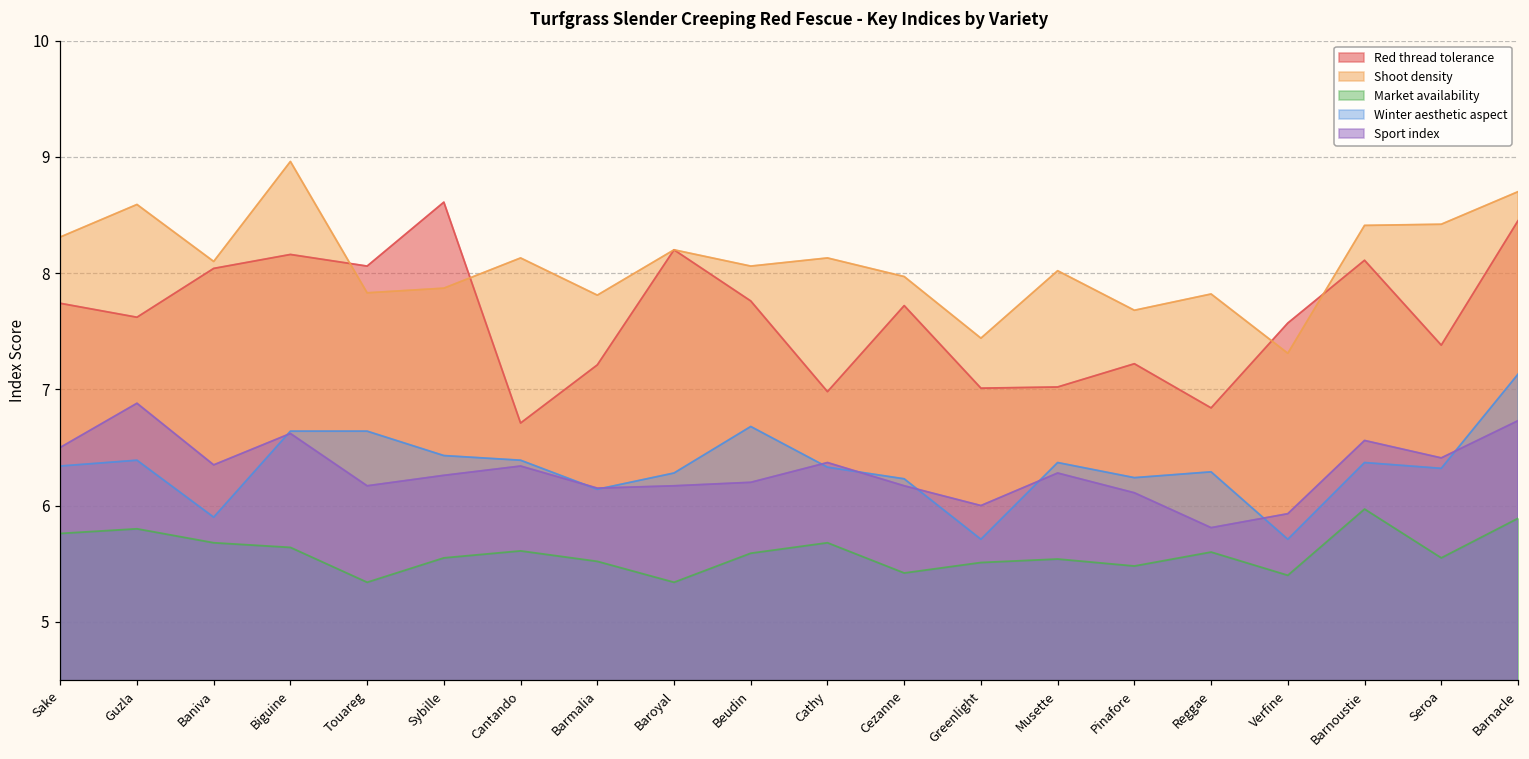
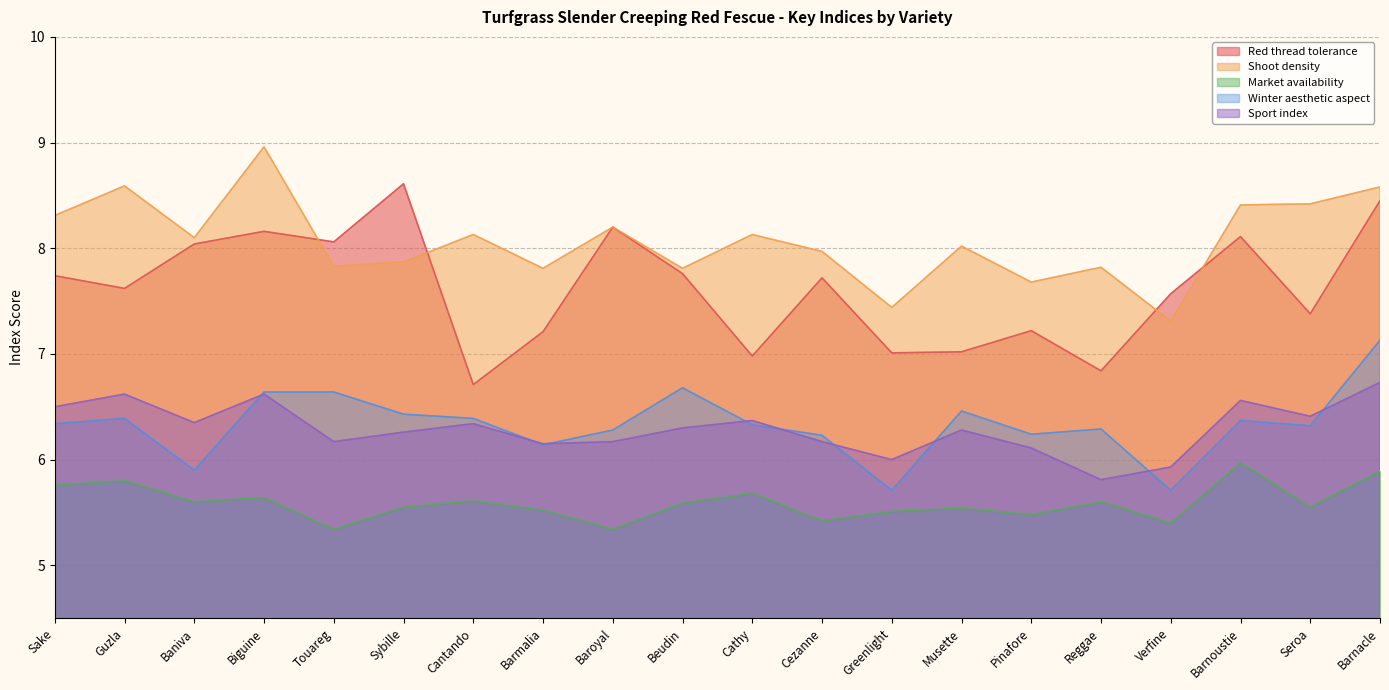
  {
    "Red thread tolerance": {
      "Sake": 7.74,
      "Guzla": 7.62,
      "Baniva": 8.04,
      "Biguine": 8.16,
      "Touareg": 8.06,
      "Sybille": 8.61,
      "Cantando": 6.71,
      "Barmalia": 7.21,
      "Beudin": 7.76,
      "Cathy": 6.98,
      "Cezanne": 7.72,
      "Greenlight": 7.01,
      "Musette": 7.02,
      "Pinafore": 7.22,
      "Reggae": 6.84,
      "Verfine": 7.57,
      "Barnoustie": 8.11,
      "Seroa": 7.38,
      "Barnacle": 8.45
    },
    "Shoot density": {
      "Sake": 8.31,
      "Guzla": 8.59,
      "Baniva": 8.10,
      "Biguine": 8.96,
      "Touareg": 7.83,
      "Sybille": 7.87,
      "Cantando": 8.13,
      "Barmalia": 7.81,
-     "Beudin": 8.06,
+     "Beudin": 7.81,
      "Cathy": 8.13,
      "Cezanne": 7.97,
      "Greenlight": 7.44,
      "Musette": 8.02,
      "Pinafore": 7.68,
      "Reggae": 7.82,
      "Verfine": 7.31,
      "Barnoustie": 8.41,
      "Seroa": 8.42,
-     "Barnacle": 8.70
+     "Barnacle": 8.58
    },
    "Market availability": {
      "Sake": 5.76,
      "Guzla": 5.80,
-     "Baniva": 5.68,
+     "Baniva": 5.60,
      "Biguine": 5.64,
      "Touareg": 5.34,
      "Sybille": 5.55,
      "Cantando": 5.61,
      "Barmalia": 5.52,
      "Baroyal": 5.34,
      "Beudin": 5.59,
      "Cathy": 5.68,
      "Cezanne": 5.42,
      "Greenlight": 5.51,
      "Musette": 5.54,
      "Pinafore": 5.48,
      "Reggae": 5.60,
      "Verfine": 5.40,
      "Barnoustie": 5.97,
      "Seroa": 5.55,
      "Barnacle": 5.89
    },
    "Winter aesthetic aspect": {
      "Sake": 6.34,
      "Guzla": 6.39,
      "Baniva": 5.90,
      "Touareg": 6.64,
      "Sybille": 6.43,
      "Cantando": 6.39,
      "Baroyal": 6.28,
      "Beudin": 6.68,
      "Cathy": 6.33,
      "Cezanne": 6.23,
      "Greenlight": 5.71,
-     "Musette": 6.37,
+     "Musette": 6.46,
      "Pinafore": 6.24,
      "Reggae": 6.29,
      "Verfine": 5.71,
      "Barnoustie": 6.37,
      "Seroa": 6.32,
      "Barnacle": 7.13
    },
    "Sport index": {
      "Sake": 6.50,
-     "Guzla": 6.88,
+     "Guzla": 6.62,
      "Baniva": 6.35,
      "Touareg": 6.17,
      "Sybille": 6.26,
      "Cantando": 6.34,
      "Baroyal": 6.17,
-     "Beudin": 6.2,
+     "Beudin": 6.3,
      "Cathy": 6.37,
      "Cezanne": 6.17,
      "Greenlight": 6.00,
      "Musette": 6.28,
      "Pinafore": 6.11,
      "Reggae": 5.81,
      "Verfine": 5.93,
      "Barnoustie": 6.56,
      "Seroa": 6.41,
      "Barnacle": 6.73
    }
  }
